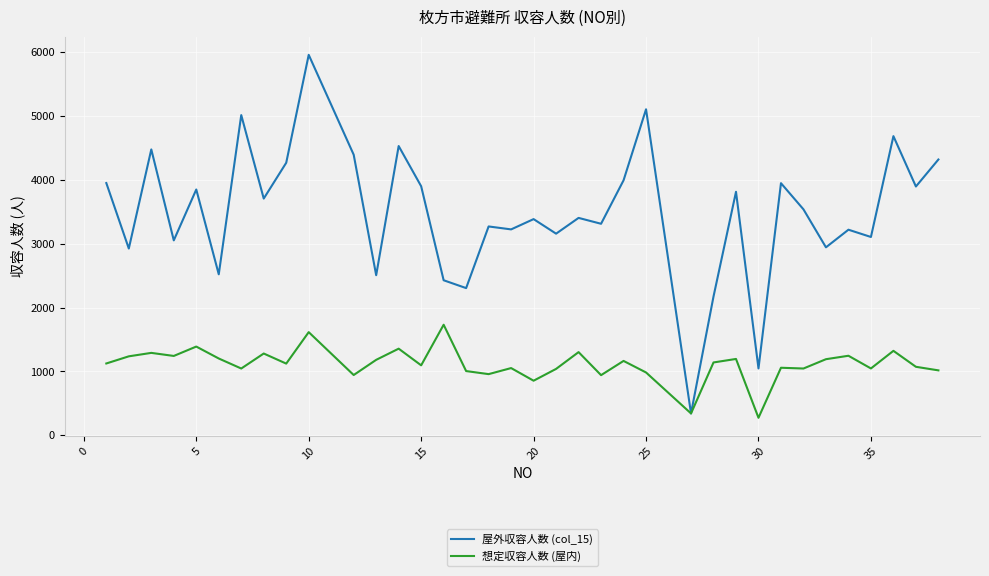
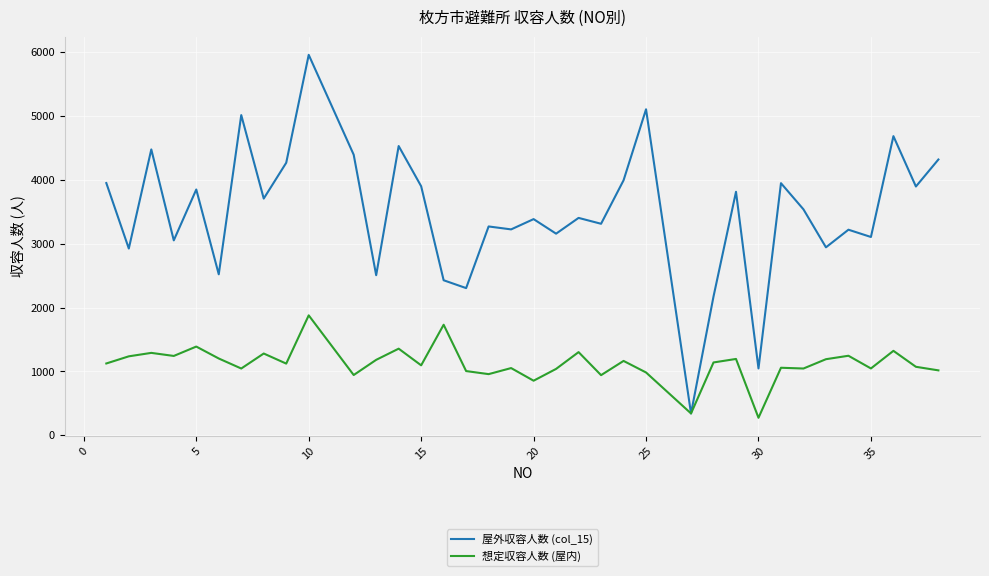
  {
    "屋外収容人数 (col_15)": {
      "5": 3800,
      "10": 6000,
      "15": 3900,
      "20": 3400,
      "25": 5100,
      "30": 1000,
      "35": 3100
    },
    "想定収容人数 (屋内)": {
      "5": 1400,
-     "10": 1600,
+     "10": 1900,
      "15": 1100,
      "20": 900,
      "25": 1000,
      "30": 300,
      "35": 1000
    }
  }
